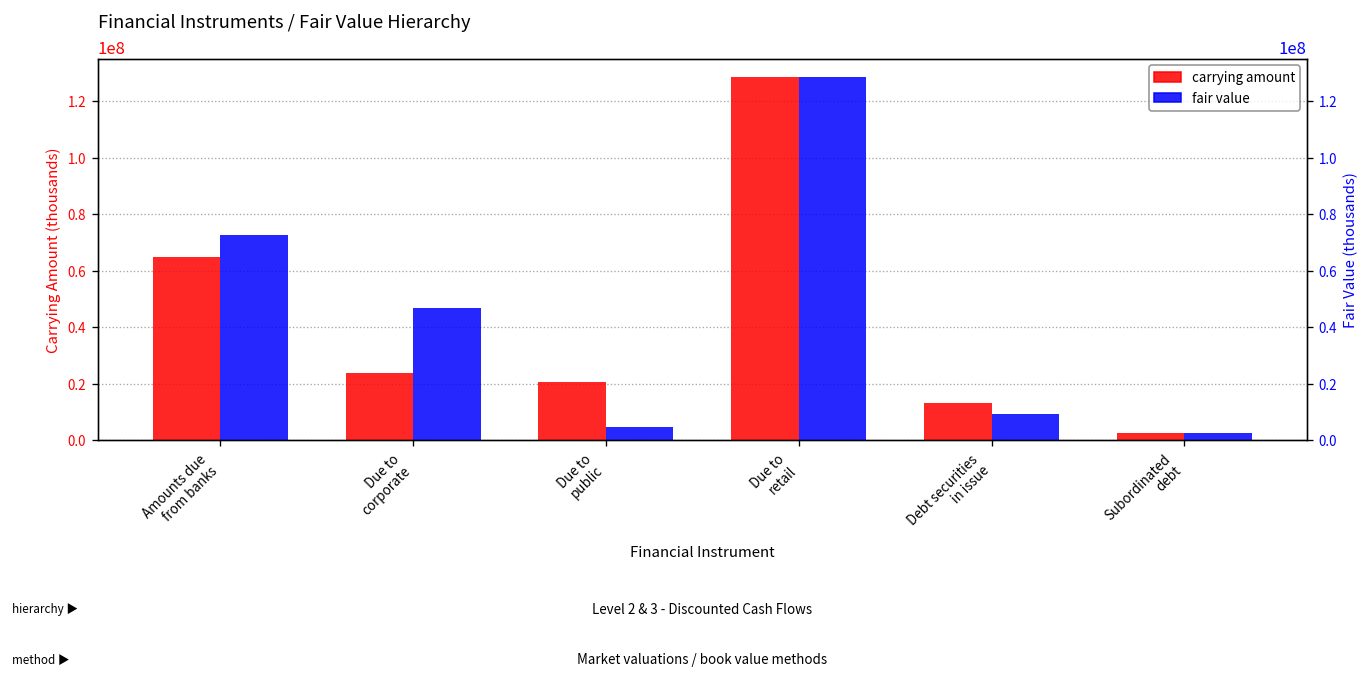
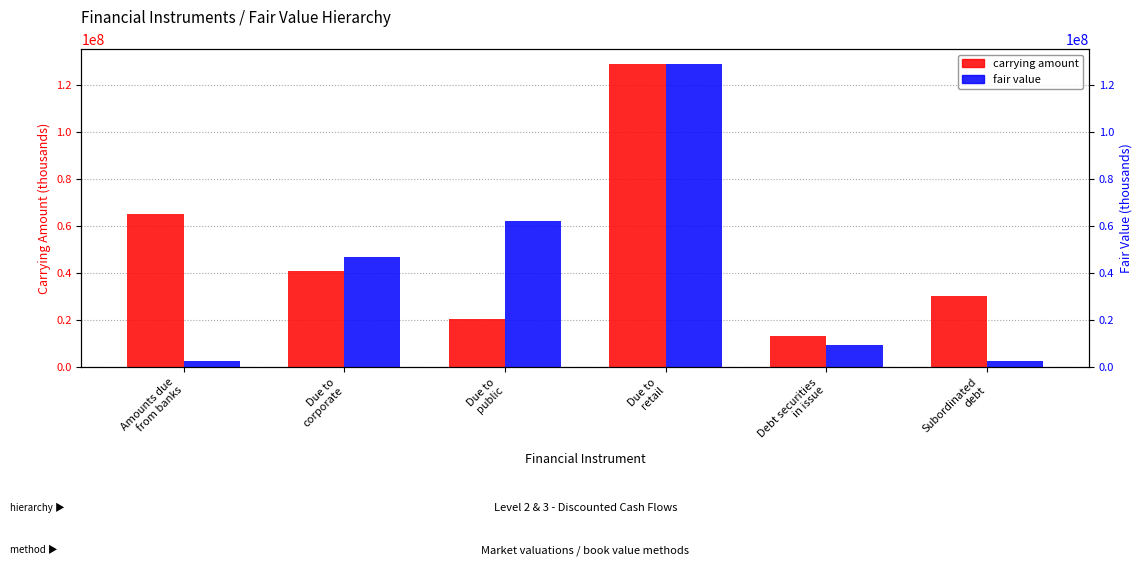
  {
    "carrying amount": {
      "Amounts due from banks": 65000000,
-     "Due to corporate": 24000000,
+     "Due to corporate": 41000000,
      "Due to public": 20000000,
      "Due to retail": 129000000,
      "Debt securities in issue": 13000000,
-     "Subordinated debt": 2000000
+     "Subordinated debt": 30000000
    },
    "fair value": {
-     "Amounts due from banks": 73000000,
+     "Amounts due from banks": 2000000,
      "Due to corporate": 47000000,
-     "Due to public": 5000000,
+     "Due to public": 62000000,
      "Due to retail": 129000000,
      "Debt securities in issue": 9000000,
      "Subordinated debt": 2000000
    }
  }
